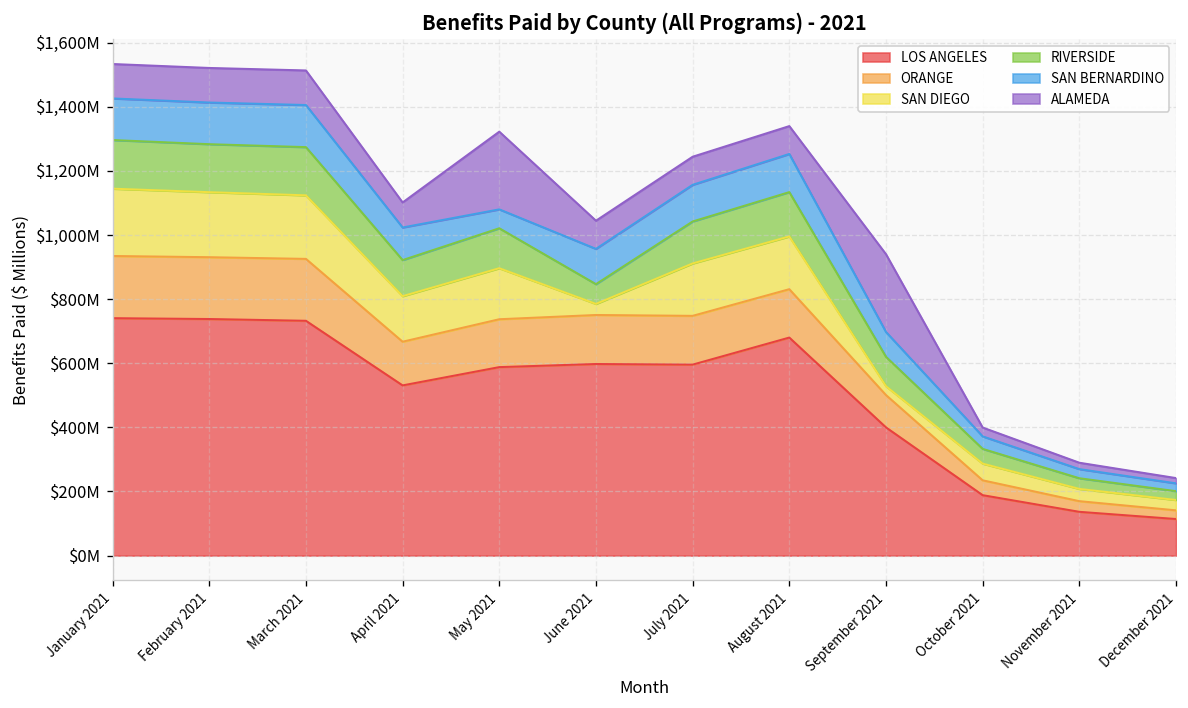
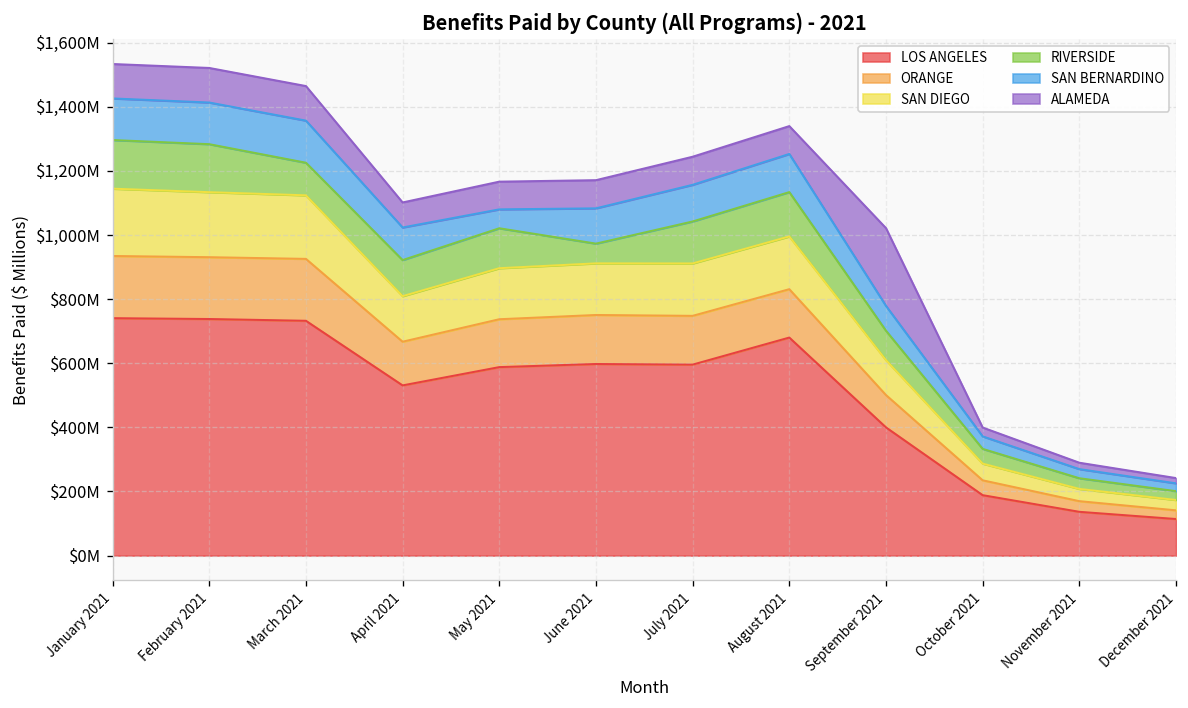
  {
    "LOS ANGELES": {
      "January 2021": "$740,000,000",
      "February 2021": "$740,000,000",
      "March 2021": "$730,000,000",
      "April 2021": "$530,000,000",
      "May 2021": "$590,000,000",
      "June 2021": "$600,000,000",
      "July 2021": "$600,000,000",
      "August 2021": "$680,000,000",
      "September 2021": "$400,000,000",
      "October 2021": "$190,000,000",
      "November 2021": "$140,000,000",
      "December 2021": "$110,000,000"
    },
    "ORANGE": {
      "January 2021": "$190,000,000",
      "February 2021": "$190,000,000",
      "March 2021": "$190,000,000",
      "April 2021": "$140,000,000",
      "May 2021": "$150,000,000",
      "June 2021": "$150,000,000",
      "July 2021": "$150,000,000",
      "August 2021": "$150,000,000",
      "September 2021": "$100,000,000",
      "October 2021": "$50,000,000",
      "November 2021": "$30,000,000",
      "December 2021": "$30,000,000"
    },
    "SAN DIEGO": {
      "January 2021": "$210,000,000",
      "February 2021": "$200,000,000",
      "March 2021": "$200,000,000",
      "April 2021": "$140,000,000",
      "May 2021": "$160,000,000",
-     "June 2021": "$30,000,000",
+     "June 2021": "$160,000,000",
      "July 2021": "$160,000,000",
      "August 2021": "$160,000,000",
-     "September 2021": "$30,000,000",
+     "September 2021": "$110,000,000",
      "October 2021": "$50,000,000",
      "November 2021": "$40,000,000",
      "December 2021": "$30,000,000"
    },
    "RIVERSIDE": {
      "January 2021": "$150,000,000",
      "February 2021": "$150,000,000",
-     "March 2021": "$150,000,000",
+     "March 2021": "$100,000,000",
      "April 2021": "$110,000,000",
      "May 2021": "$120,000,000",
      "June 2021": "$60,000,000",
      "July 2021": "$130,000,000",
      "August 2021": "$140,000,000",
      "September 2021": "$90,000,000",
      "October 2021": "$50,000,000",
      "November 2021": "$30,000,000",
      "December 2021": "$30,000,000"
    },
    "SAN BERNARDINO": {
      "January 2021": "$130,000,000",
      "February 2021": "$130,000,000",
      "March 2021": "$130,000,000",
      "April 2021": "$100,000,000",
      "May 2021": "$60,000,000",
      "June 2021": "$110,000,000",
      "July 2021": "$110,000,000",
      "August 2021": "$120,000,000",
      "September 2021": "$80,000,000",
      "October 2021": "$40,000,000",
      "November 2021": "$30,000,000",
      "December 2021": "$20,000,000"
    },
    "ALAMEDA": {
      "January 2021": "$110,000,000",
      "February 2021": "$110,000,000",
      "March 2021": "$110,000,000",
      "April 2021": "$80,000,000",
-     "May 2021": "$240,000,000",
+     "May 2021": "$90,000,000",
      "June 2021": "$90,000,000",
      "July 2021": "$90,000,000",
      "August 2021": "$90,000,000",
      "September 2021": "$240,000,000",
      "October 2021": "$30,000,000",
      "November 2021": "$20,000,000",
      "December 2021": "$20,000,000"
    }
  }
